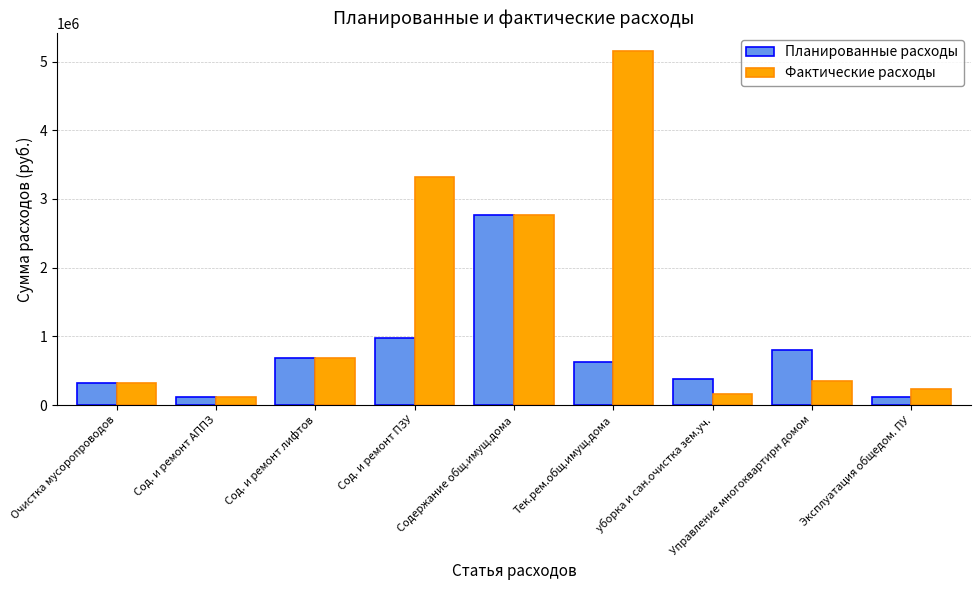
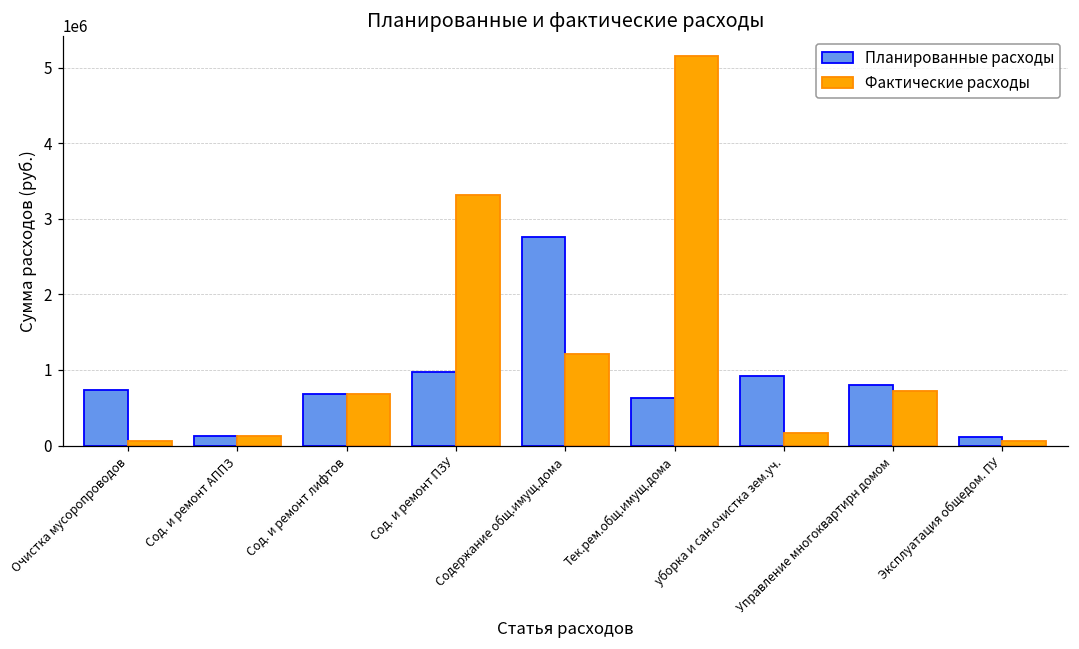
  {
    "Планированные расходы": {
-     "Очистка мусоропроводов": 300000,
+     "Очистка мусоропроводов": 700000,
      "Сод. и ремонт АППЗ": 100000,
      "Сод. и ремонт лифтов": 700000,
      "Сод. и ремонт ПЗУ": 1000000,
      "Содержание общ.имущ.дома": 2800000,
      "Тек.рем.общ.имущ.дома": 600000,
-     "уборка и сан.очистка зем.уч.": 400000,
+     "уборка и сан.очистка зем.уч.": 900000,
      "Управление многоквартирн домом": 800000,
      "Эксплуатация общедом. ПУ": 100000
    },
    "Фактические расходы": {
-     "Очистка мусоропроводов": 300000,
+     "Очистка мусоропроводов": 100000,
      "Сод. и ремонт АППЗ": 100000,
      "Сод. и ремонт лифтов": 700000,
      "Сод. и ремонт ПЗУ": 3300000,
-     "Содержание общ.имущ.дома": 2800000,
+     "Содержание общ.имущ.дома": 1200000,
      "Тек.рем.общ.имущ.дома": 5200000,
      "уборка и сан.очистка зем.уч.": 200000,
-     "Управление многоквартирн домом": 300000,
-     "Эксплуатация общедом. ПУ": 200000
+     "Управление многоквартирн домом": 700000,
+     "Эксплуатация общедом. ПУ": 100000
    }
  }
